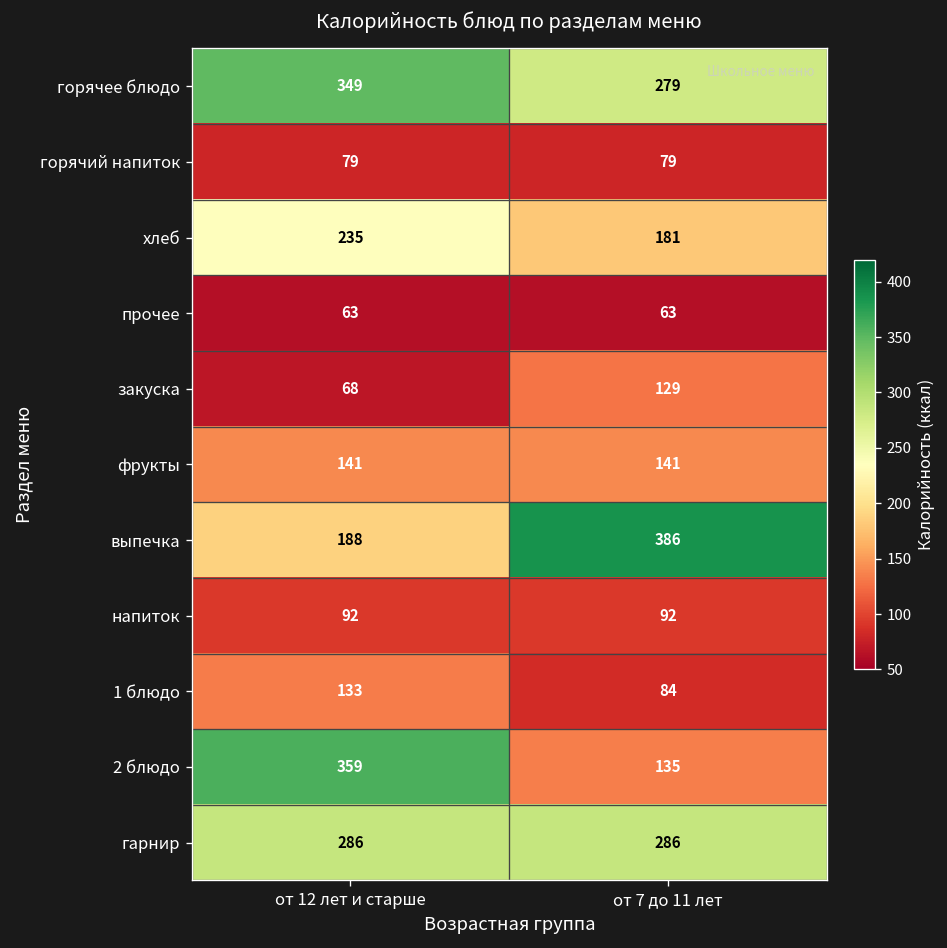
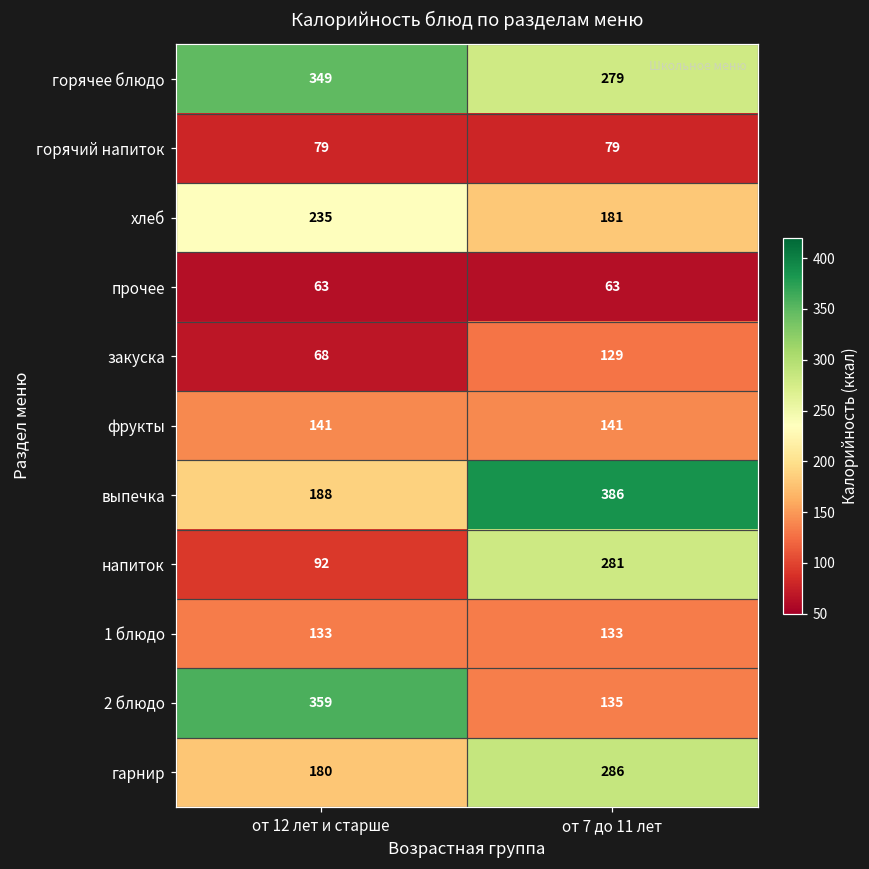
  {
    "горячее блюдо": {
      "от 12 лет и старше": 349
    },
    "горячий напиток": {
      "от 12 лет и старше": 79,
      "от 7 до 11 лет": 79
    },
    "хлеб": {
      "от 12 лет и старше": 235,
      "от 7 до 11 лет": 181
    },
    "прочее": {
      "от 12 лет и старше": 63,
      "от 7 до 11 лет": 63
    },
    "закуска": {
      "от 12 лет и старше": 68,
      "от 7 до 11 лет": 129
    },
    "фрукты": {
      "от 12 лет и старше": 141,
      "от 7 до 11 лет": 141
    },
    "выпечка": {
      "от 12 лет и старше": 188,
      "от 7 до 11 лет": 386
    },
    "напиток": {
      "от 12 лет и старше": 92,
-     "от 7 до 11 лет": 92
+     "от 7 до 11 лет": 281
    },
    "1 блюдо": {
      "от 12 лет и старше": 133,
-     "от 7 до 11 лет": 84
+     "от 7 до 11 лет": 133
    },
    "2 блюдо": {
      "от 12 лет и старше": 359,
      "от 7 до 11 лет": 135
    },
    "гарнир": {
-     "от 12 лет и старше": 286,
+     "от 12 лет и старше": 180,
      "от 7 до 11 лет": 286
    }
  }
